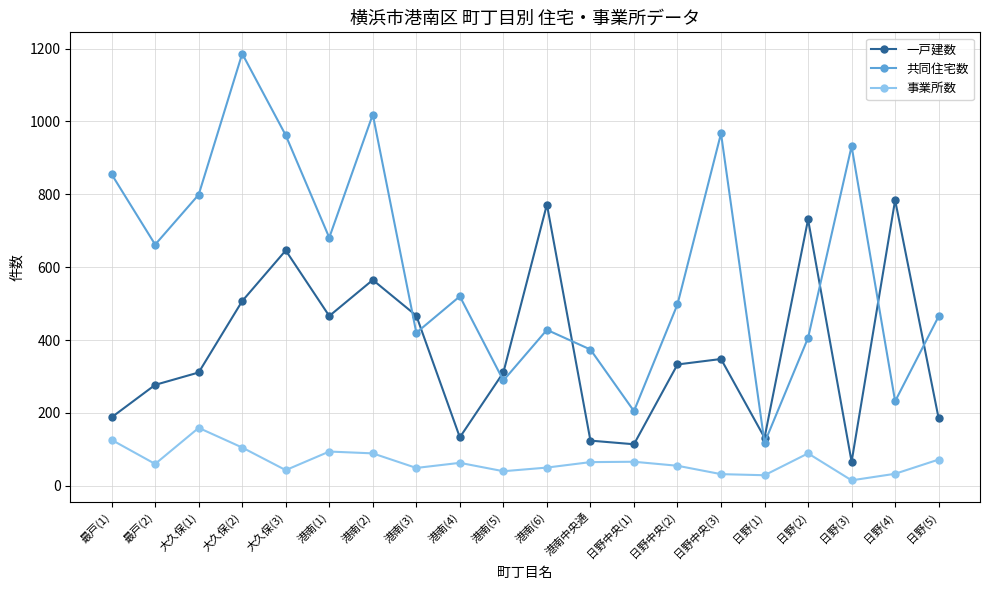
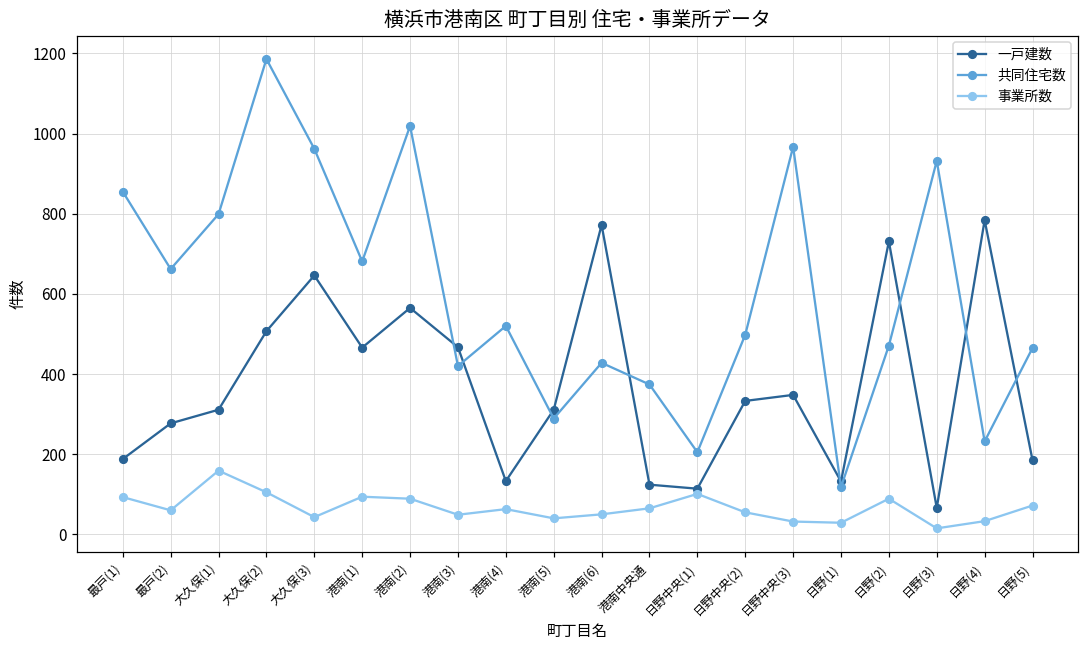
  {
    "一戸建数": {
      "最戸(1)": 190,
      "最戸(2)": 280,
      "大久保(1)": 310,
      "大久保(2)": 510,
      "大久保(3)": 650,
      "港南(1)": 470,
      "港南(2)": 570,
      "港南(3)": 470,
      "港南(4)": 130,
      "港南(5)": 310,
      "港南(6)": 770,
      "港南中央通": 120,
      "日野中央(1)": 110,
      "日野中央(2)": 330,
      "日野中央(3)": 350,
      "日野(1)": 130,
      "日野(2)": 730,
      "日野(3)": 70,
      "日野(4)": 780,
      "日野(5)": 190
    },
    "共同住宅数": {
      "最戸(1)": 860,
      "最戸(2)": 660,
      "大久保(1)": 800,
      "大久保(2)": 1190,
      "大久保(3)": 960,
      "港南(1)": 680,
      "港南(2)": 1020,
      "港南(3)": 420,
      "港南(4)": 520,
      "港南(5)": 290,
      "港南(6)": 430,
      "港南中央通": 370,
      "日野中央(1)": 210,
      "日野中央(2)": 500,
      "日野中央(3)": 970,
      "日野(1)": 120,
-     "日野(2)": 410,
+     "日野(2)": 470,
      "日野(3)": 930,
      "日野(4)": 230,
      "日野(5)": 470
    },
    "事業所数": {
-     "最戸(1)": 130,
+     "最戸(1)": 90,
      "最戸(2)": 60,
      "大久保(1)": 160,
      "大久保(2)": 110,
      "大久保(3)": 40,
      "港南(1)": 90,
      "港南(2)": 90,
      "港南(3)": 50,
      "港南(4)": 60,
      "港南(5)": 40,
      "港南(6)": 50,
      "港南中央通": 70,
-     "日野中央(1)": 70,
+     "日野中央(1)": 100,
      "日野中央(2)": 60,
      "日野中央(3)": 30,
      "日野(1)": 30,
      "日野(2)": 90,
      "日野(3)": 20,
      "日野(4)": 30,
      "日野(5)": 70
    }
  }
